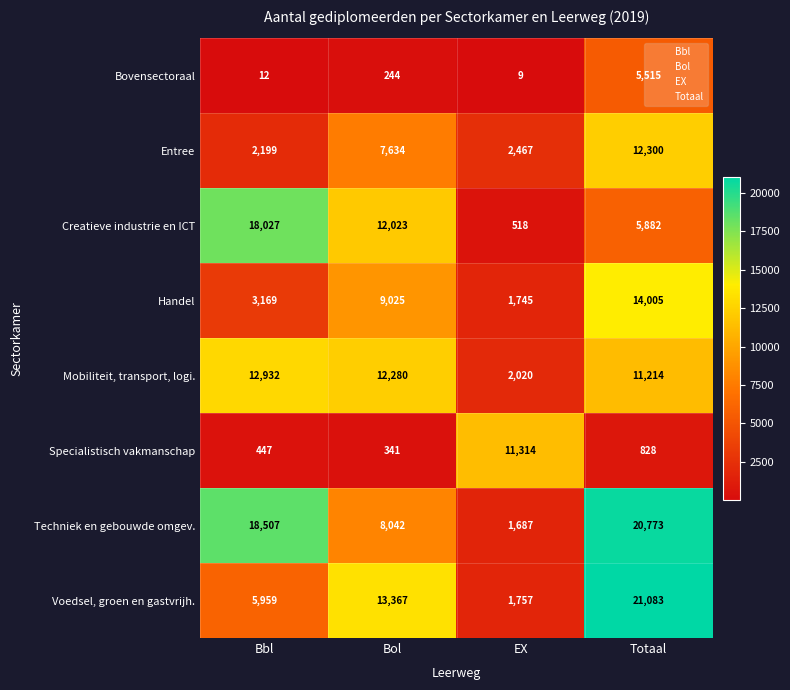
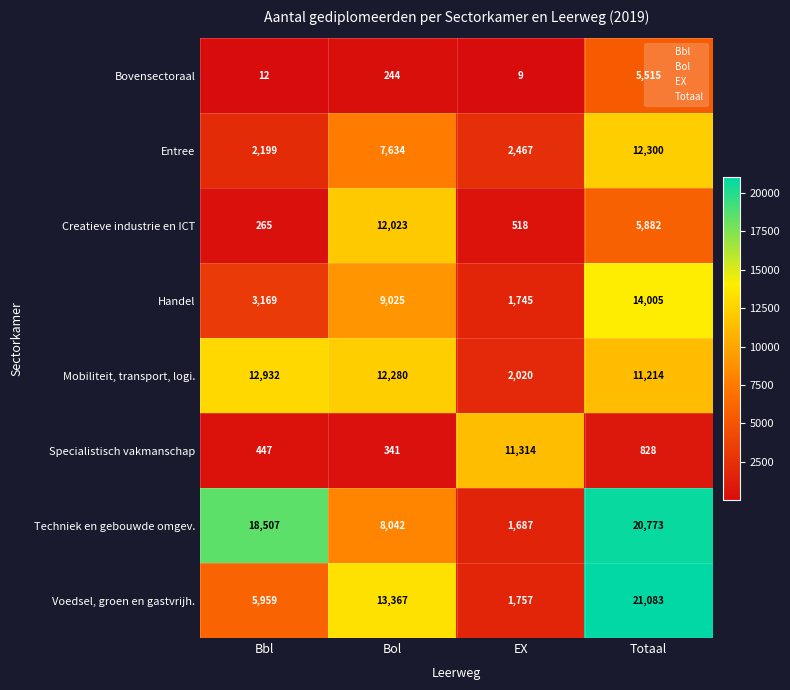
  {
    "Bovensectoraal": {
      "Bbl": "12",
      "Bol": "244",
      "EX": "9"
    },
    "Entree": {
      "Bbl": "2,199",
      "Bol": "7,634",
      "EX": "2,467",
      "Totaal": "12,300"
    },
    "Creatieve industrie en ICT": {
-     "Bbl": "18,027",
+     "Bbl": "265",
      "Bol": "12,023",
      "EX": "518",
      "Totaal": "5,882"
    },
    "Handel": {
      "Bbl": "3,169",
      "Bol": "9,025",
      "EX": "1,745",
      "Totaal": "14,005"
    },
    "Mobiliteit, transport, logi.": {
      "Bbl": "12,932",
      "Bol": "12,280",
      "EX": "2,020",
      "Totaal": "11,214"
    },
    "Specialistisch vakmanschap": {
      "Bbl": "447",
      "Bol": "341",
      "EX": "11,314",
      "Totaal": "828"
    },
    "Techniek en gebouwde omgev.": {
      "Bbl": "18,507",
      "Bol": "8,042",
      "EX": "1,687",
      "Totaal": "20,773"
    },
    "Voedsel, groen en gastvrijh.": {
      "Bbl": "5,959",
      "Bol": "13,367",
      "EX": "1,757",
      "Totaal": "21,083"
    }
  }
